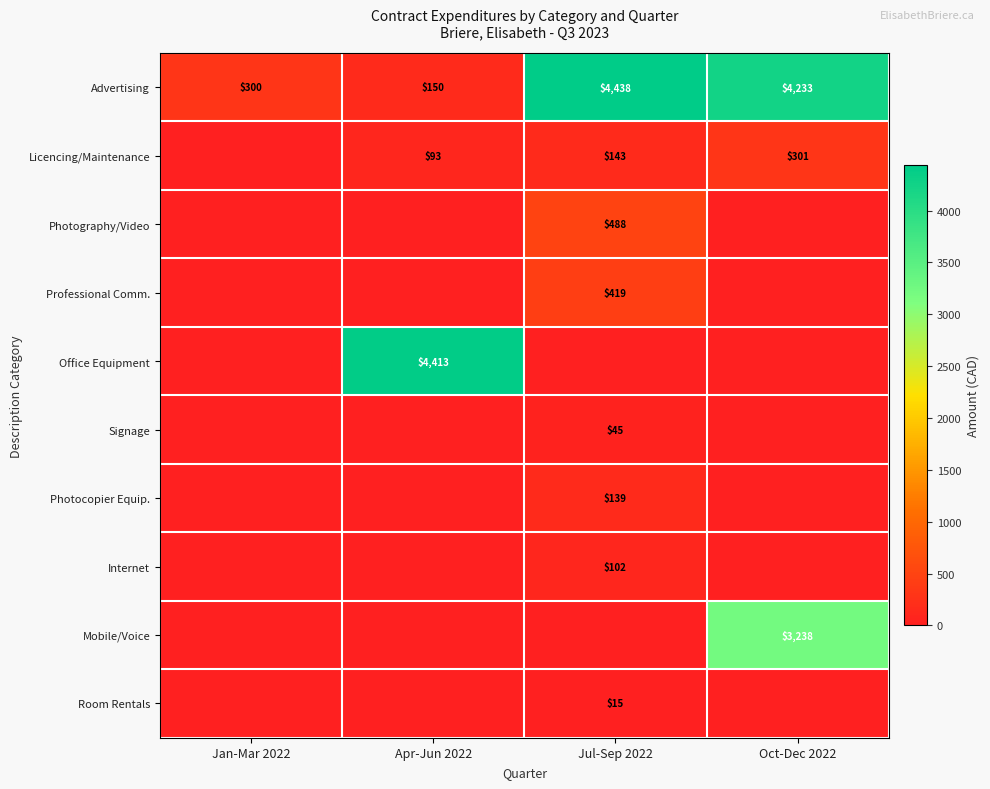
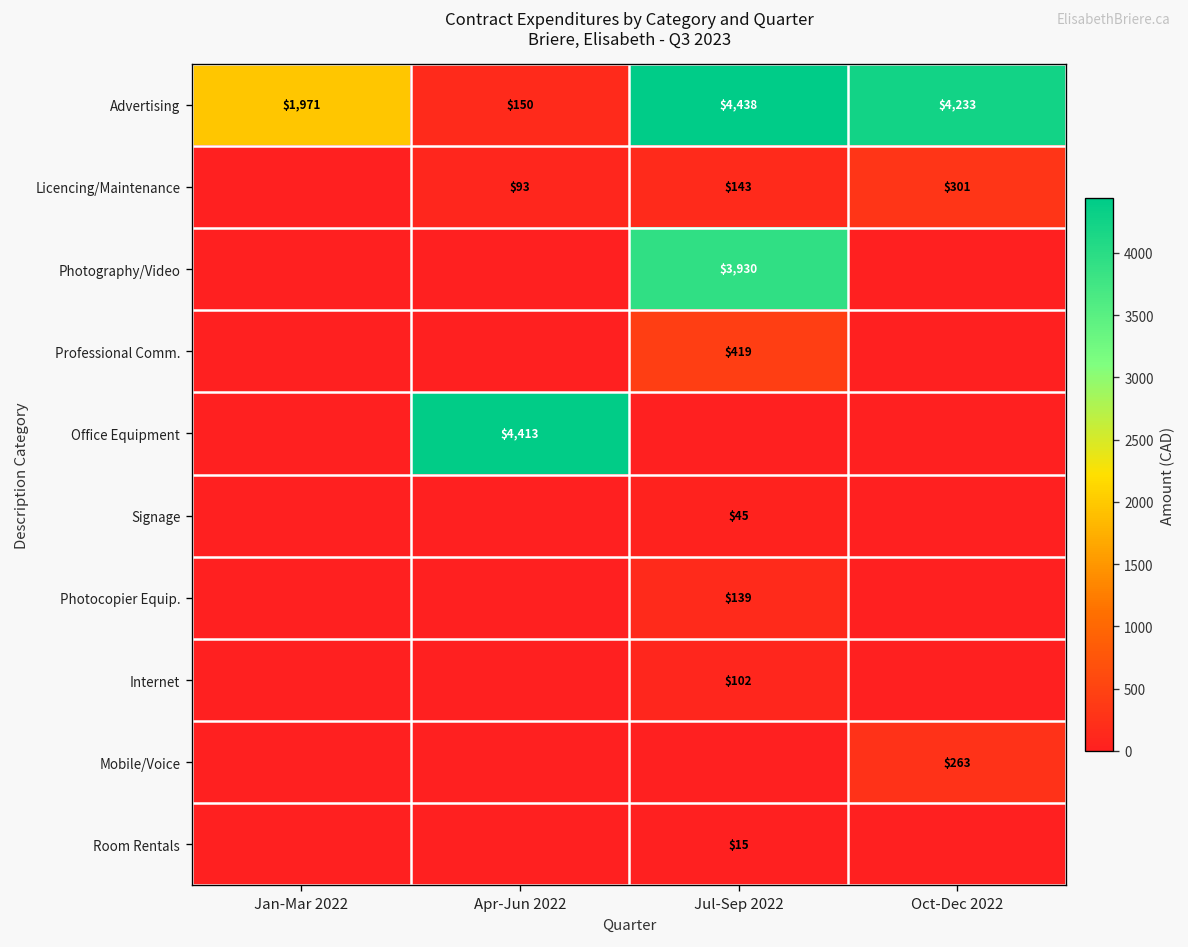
  {
    "Advertising": {
-     "Jan-Mar 2022": "$300",
+     "Jan-Mar 2022": "$1,971",
      "Apr-Jun 2022": "$150",
      "Jul-Sep 2022": "$4,438",
      "Oct-Dec 2022": "$4,233"
    },
    "Licencing/Maintenance": {
      "Apr-Jun 2022": "$93",
      "Jul-Sep 2022": "$143",
      "Oct-Dec 2022": "$301"
    },
    "Photography/Video": {
-     "Jul-Sep 2022": "$488"
+     "Jul-Sep 2022": "$3,930"
    },
    "Professional Comm.": {
      "Jul-Sep 2022": "$419"
    },
    "Office Equipment": {
      "Apr-Jun 2022": "$4,413"
    },
    "Signage": {
      "Jul-Sep 2022": "$45"
    },
    "Photocopier Equip.": {
      "Jul-Sep 2022": "$139"
    },
    "Internet": {
      "Jul-Sep 2022": "$102"
    },
    "Mobile/Voice": {
-     "Oct-Dec 2022": "$3,238"
+     "Oct-Dec 2022": "$263"
    },
    "Room Rentals": {
      "Jul-Sep 2022": "$15"
    }
  }
